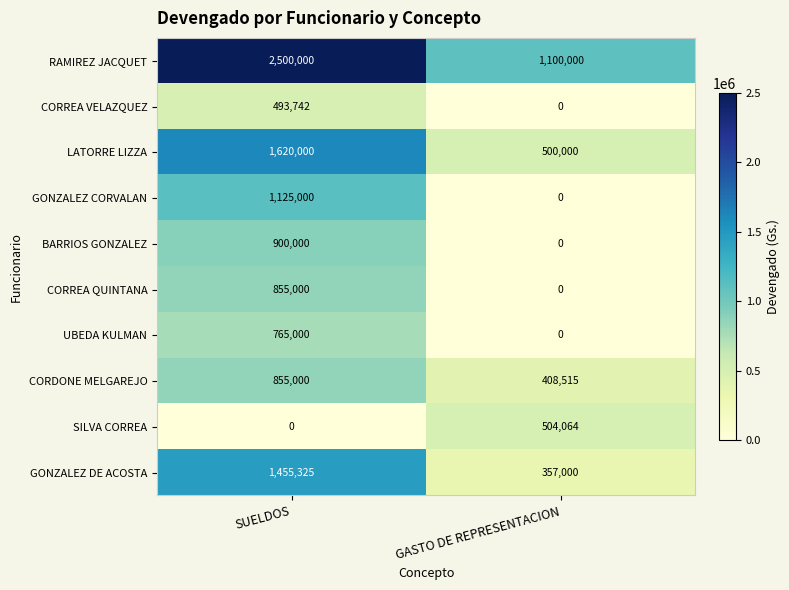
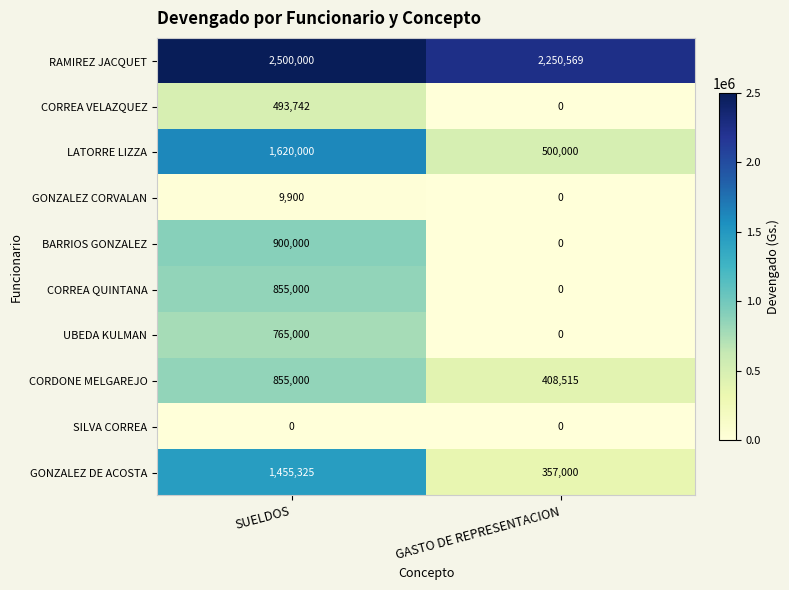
  {
    "RAMIREZ JACQUET": {
      "SUELDOS": "2,500,000",
-     "GASTO DE REPRESENTACION": "1,100,000"
+     "GASTO DE REPRESENTACION": "2,250,569"
    },
    "CORREA VELAZQUEZ": {
      "SUELDOS": "493,742",
      "GASTO DE REPRESENTACION": "0"
    },
    "LATORRE LIZZA": {
      "SUELDOS": "1,620,000",
      "GASTO DE REPRESENTACION": "500,000"
    },
    "GONZALEZ CORVALAN": {
-     "SUELDOS": "1,125,000",
+     "SUELDOS": "9,900",
      "GASTO DE REPRESENTACION": "0"
    },
    "BARRIOS GONZALEZ": {
      "SUELDOS": "900,000",
      "GASTO DE REPRESENTACION": "0"
    },
    "CORREA QUINTANA": {
      "SUELDOS": "855,000",
      "GASTO DE REPRESENTACION": "0"
    },
    "UBEDA KULMAN": {
      "SUELDOS": "765,000",
      "GASTO DE REPRESENTACION": "0"
    },
    "CORDONE MELGAREJO": {
      "SUELDOS": "855,000",
      "GASTO DE REPRESENTACION": "408,515"
    },
    "SILVA CORREA": {
      "SUELDOS": "0",
-     "GASTO DE REPRESENTACION": "504,064"
+     "GASTO DE REPRESENTACION": "0"
    },
    "GONZALEZ DE ACOSTA": {
      "SUELDOS": "1,455,325",
      "GASTO DE REPRESENTACION": "357,000"
    }
  }
